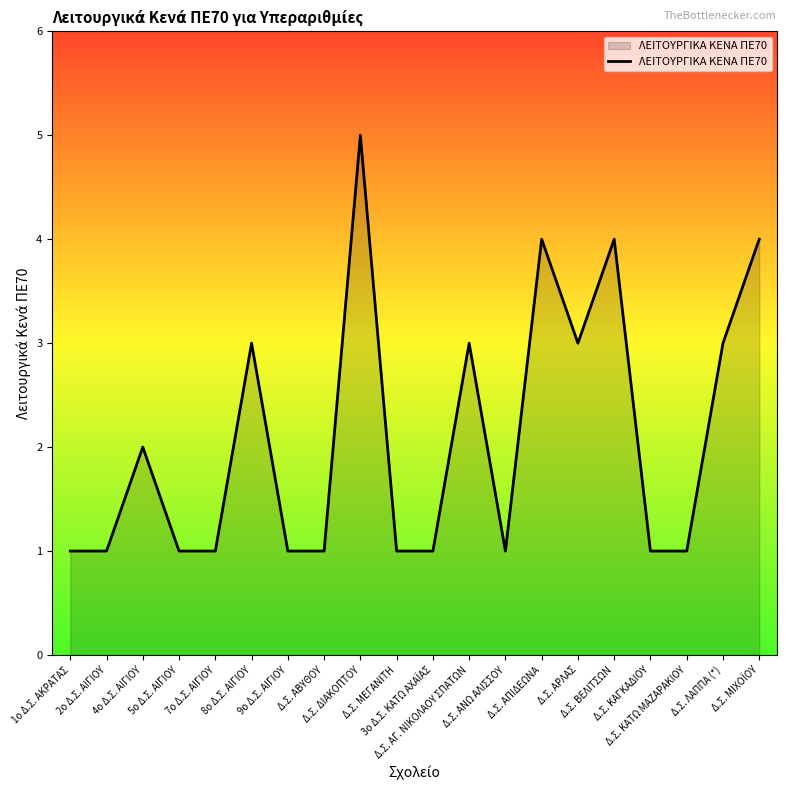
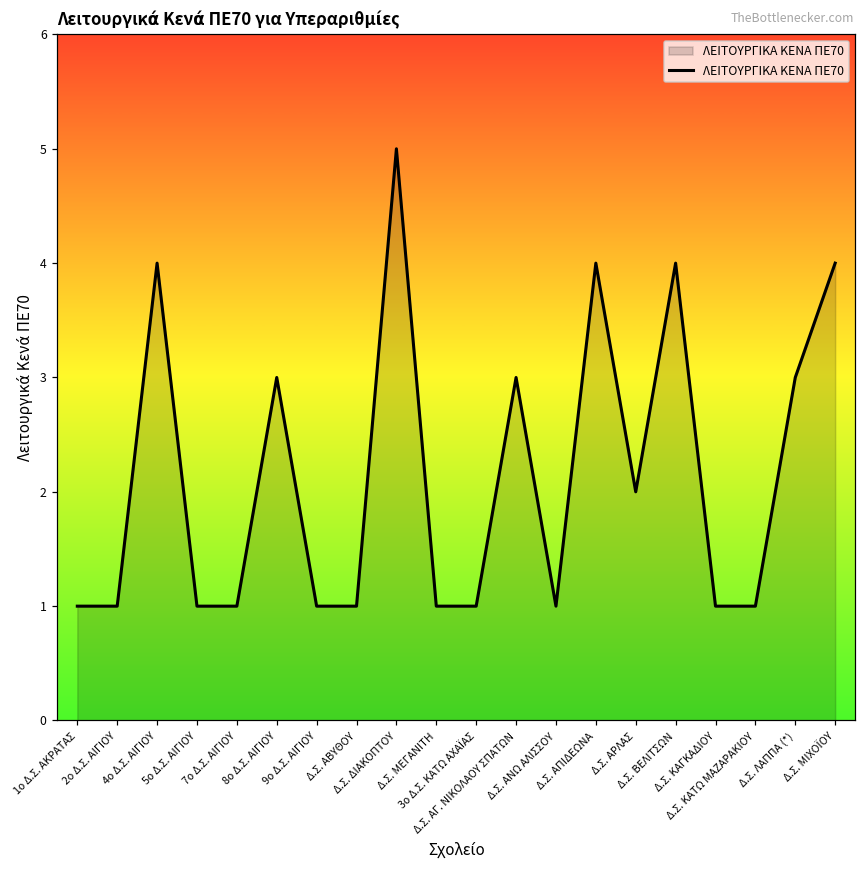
  {
    "1ο Δ.Σ. ΑΚΡΑΤΑΣ": 1.00,
    "2o Δ.Σ. ΑΙΓΙΟΥ": 1.00,
-   "4ο Δ.Σ. ΑΙΓΙΟΥ": 2.00,
+   "4ο Δ.Σ. ΑΙΓΙΟΥ": 4.00,
    "5ο Δ.Σ. ΑΙΓΙΟΥ": 1.00,
    "7ο Δ.Σ. ΑΙΓΙΟΥ": 1.00,
    "8ο Δ.Σ. ΑΙΓΙΟΥ": 3.00,
    "9ο Δ.Σ. ΑΙΓΙΟΥ": 1.00,
    "Δ.Σ. ΑΒΥΘΟΥ": 1.00,
    "Δ.Σ. ΔΙΑΚΟΠΤΟΥ": 5.00,
    "Δ.Σ. ΜΕΓΑΝΙΤΗ": 1.00,
    "3ο Δ.Σ. ΚΑΤΩ ΑΧΑΪΑΣ": 1.00,
    "Δ.Σ. ΑΓ. ΝΙΚΟΛΑΟΥ ΣΠΑΤΩΝ": 3.00,
    "Δ.Σ. ΑΝΩ ΑΛΙΣΣΟΥ": 1.00,
    "Δ.Σ. ΑΠΙΔΕΩΝΑ": 4.00,
-   "Δ.Σ. ΑΡΛΑΣ": 3.00,
+   "Δ.Σ. ΑΡΛΑΣ": 2.00,
    "Δ.Σ. ΒΕΛΙΤΣΩΝ": 4.00,
    "Δ.Σ. ΚΑΓΚΑΔΙΟΥ": 1.00,
    "Δ.Σ. ΚΑΤΩ ΜΑΖΑΡΑΚΙΟΥ": 1.00,
    "Δ.Σ. ΛΑΠΠΑ (*)": 3.00,
    "Δ.Σ. ΜΙΧΟΪΟΥ": 4.00
  }
